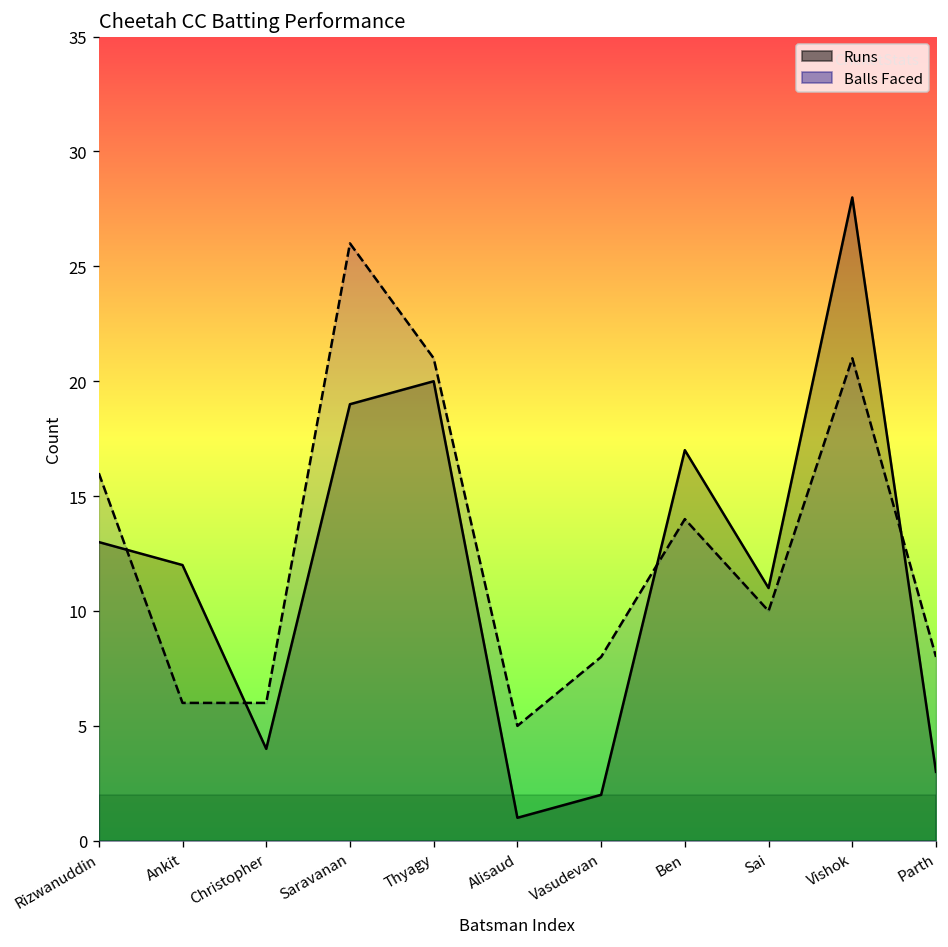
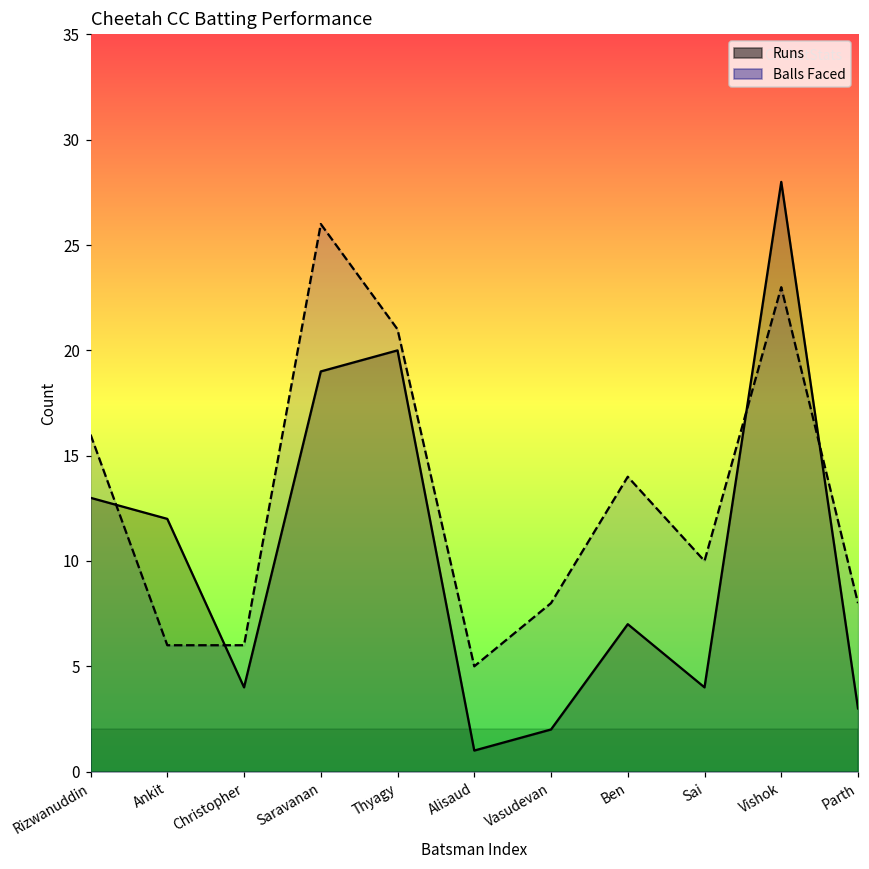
  {
    "Runs": {
      "Rizwanuddin": 13,
      "Ankit": 12,
      "Christopher": 4,
      "Saravanan": 19,
      "Thyagy": 20,
      "Alisaud": 1,
      "Vasudevan": 2,
-     "Ben": 17,
-     "Sai": 11,
+     "Ben": 7,
+     "Sai": 4,
      "Vishok": 28,
      "Parth": 3
    },
    "Balls Faced": {
      "Rizwanuddin": 16,
      "Ankit": 6,
      "Christopher": 6,
      "Saravanan": 26,
      "Thyagy": 21,
      "Alisaud": 5,
      "Vasudevan": 8,
      "Ben": 14,
      "Sai": 10,
-     "Vishok": 21,
+     "Vishok": 23,
      "Parth": 8
    }
  }
